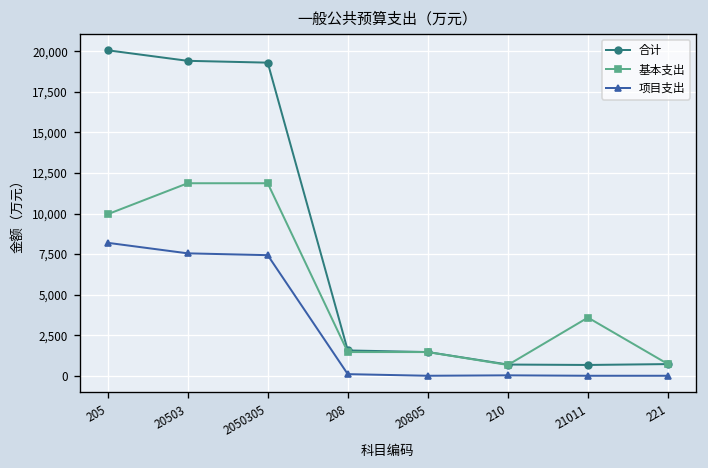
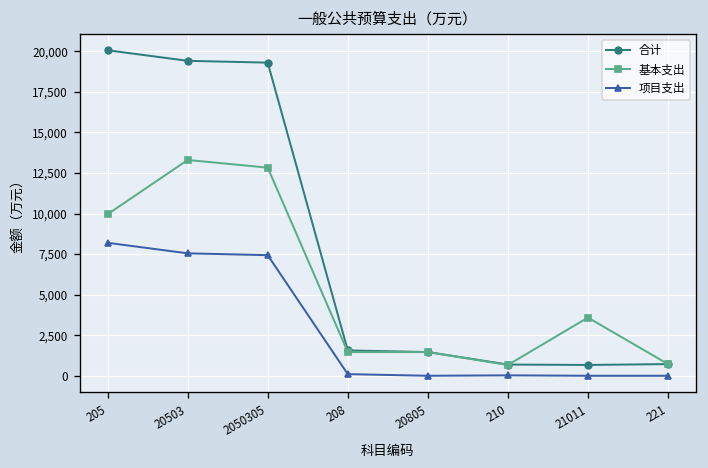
  {
    "基本支出": {
      "205": "10,000",
-     "20503": "11,900",
-     "2050305": "11,900",
+     "20503": "13,300",
+     "2050305": "12,800",
      "21011": "3,600"
    }
  }
